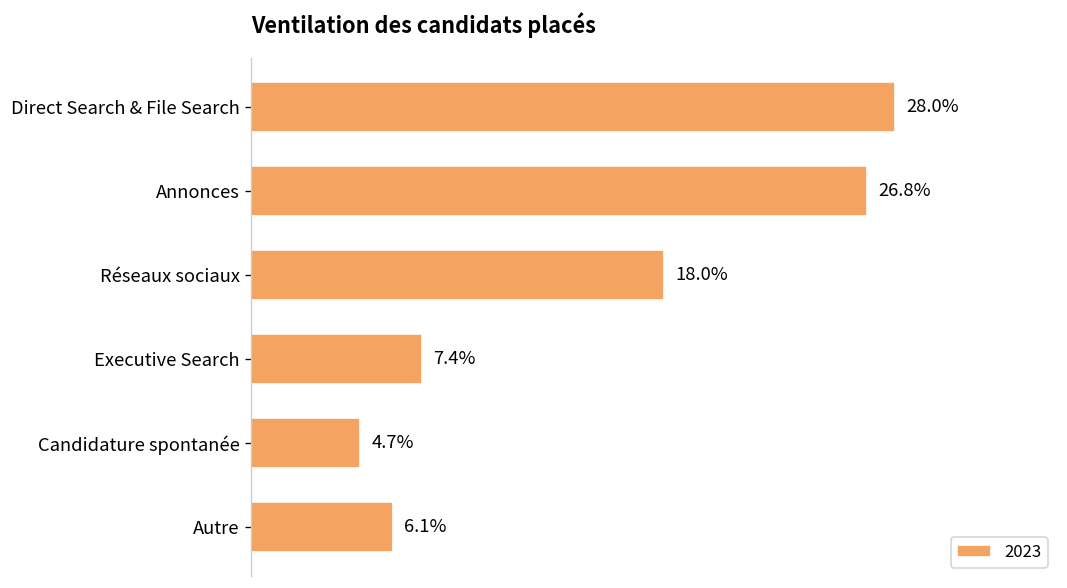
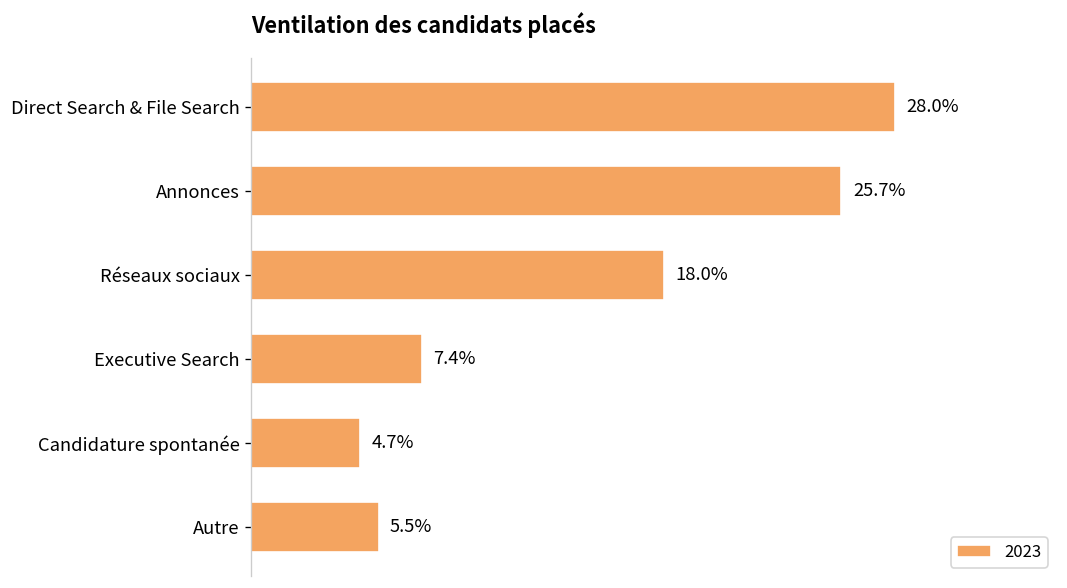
  {
    "Direct Search & File Search": "28.0%",
-   "Annonces": "26.8%",
+   "Annonces": "25.7%",
    "Réseaux sociaux": "18.0%",
    "Executive Search": "7.4%",
    "Candidature spontanée": "4.7%",
-   "Autre": "6.1%"
+   "Autre": "5.5%"
  }
